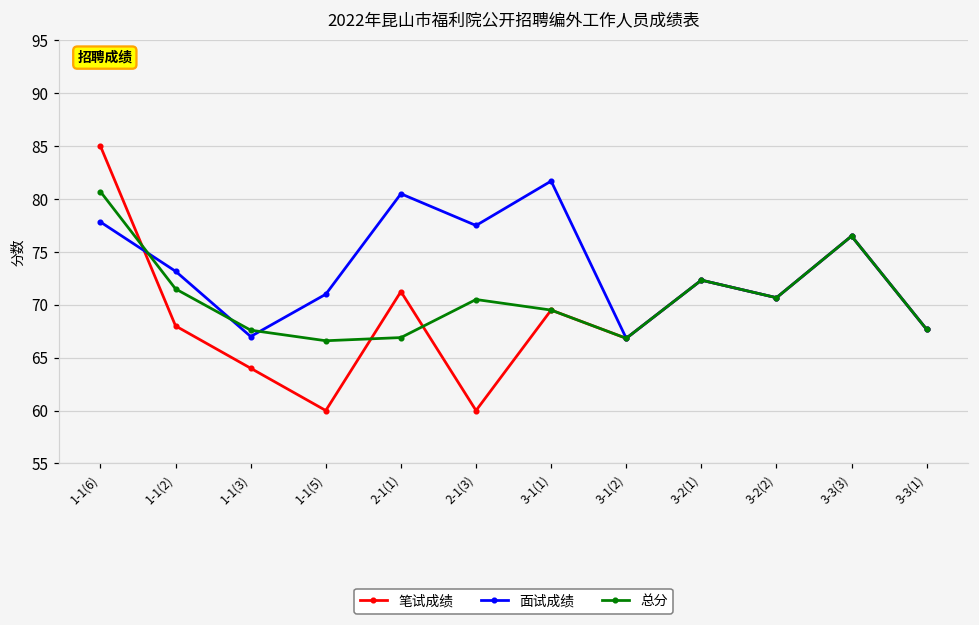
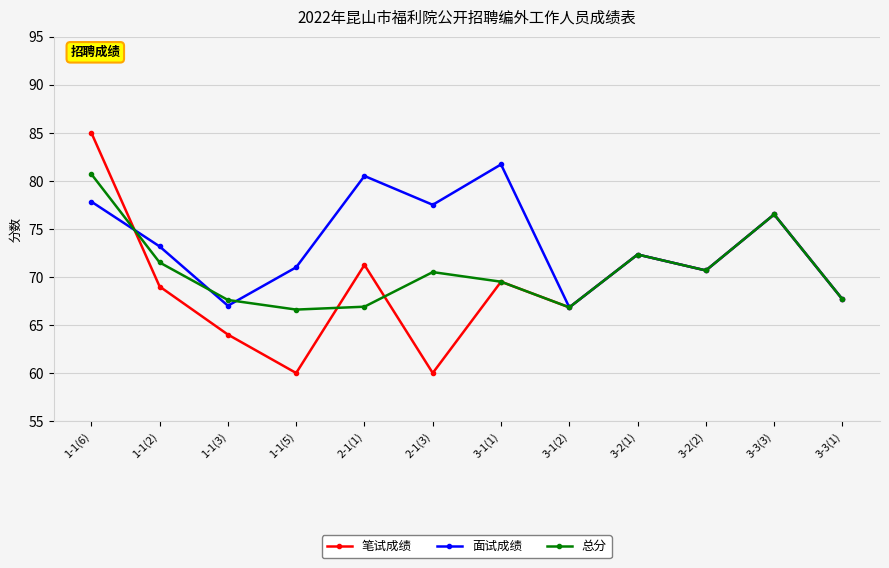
  {
    "笔试成绩": {
      "1-1(6)": 85,
-     "1-1(2)": 68,
+     "1-1(2)": 69,
      "1-1(3)": 64,
      "1-1(5)": 60,
      "2-1(1)": 71,
      "2-1(3)": 60
    },
    "面试成绩": {
      "1-1(6)": 78,
      "1-1(2)": 73,
      "1-1(3)": 67,
      "1-1(5)": 71,
      "2-1(1)": 81,
      "2-1(3)": 78,
      "3-1(1)": 82
    },
    "总分": {
      "1-1(6)": 81,
      "1-1(2)": 72,
      "1-1(3)": 68,
      "1-1(5)": 67,
      "2-1(1)": 67,
      "2-1(3)": 71
    }
  }
